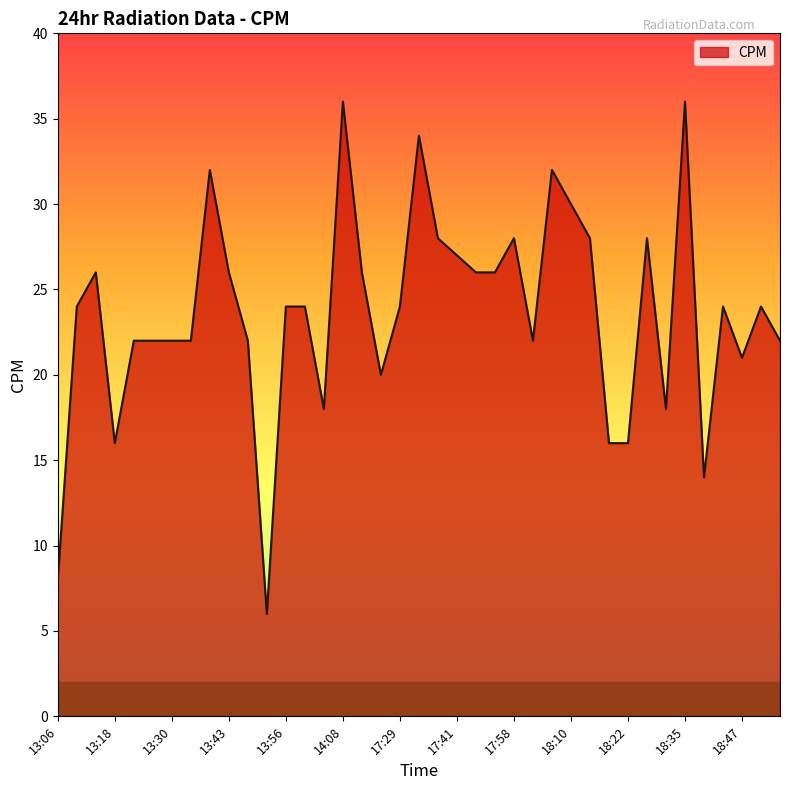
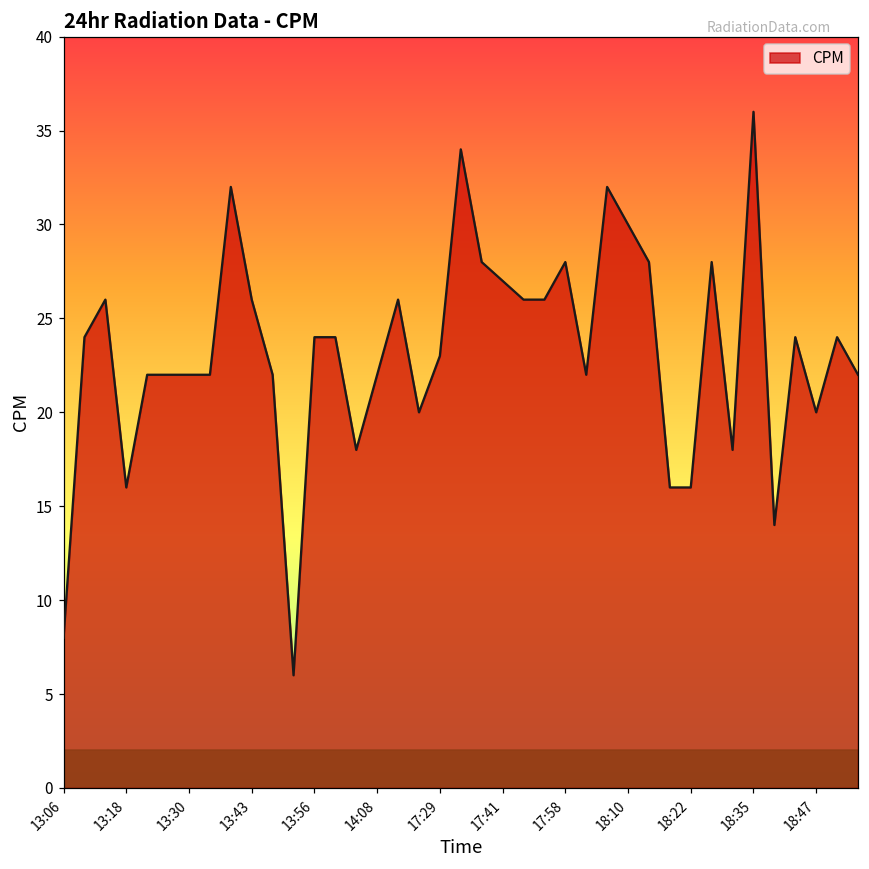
  {
    "13:06": 8,
    "13:18": 16,
    "13:30": 22,
    "13:43": 26,
    "13:56": 24,
-   "14:08": 36,
-   "17:29": 24,
+   "14:08": 22,
+   "17:29": 23,
    "17:41": 27,
    "17:58": 28,
    "18:10": 30,
    "18:22": 16,
    "18:35": 36,
-   "18:47": 21
+   "18:47": 20
  }
